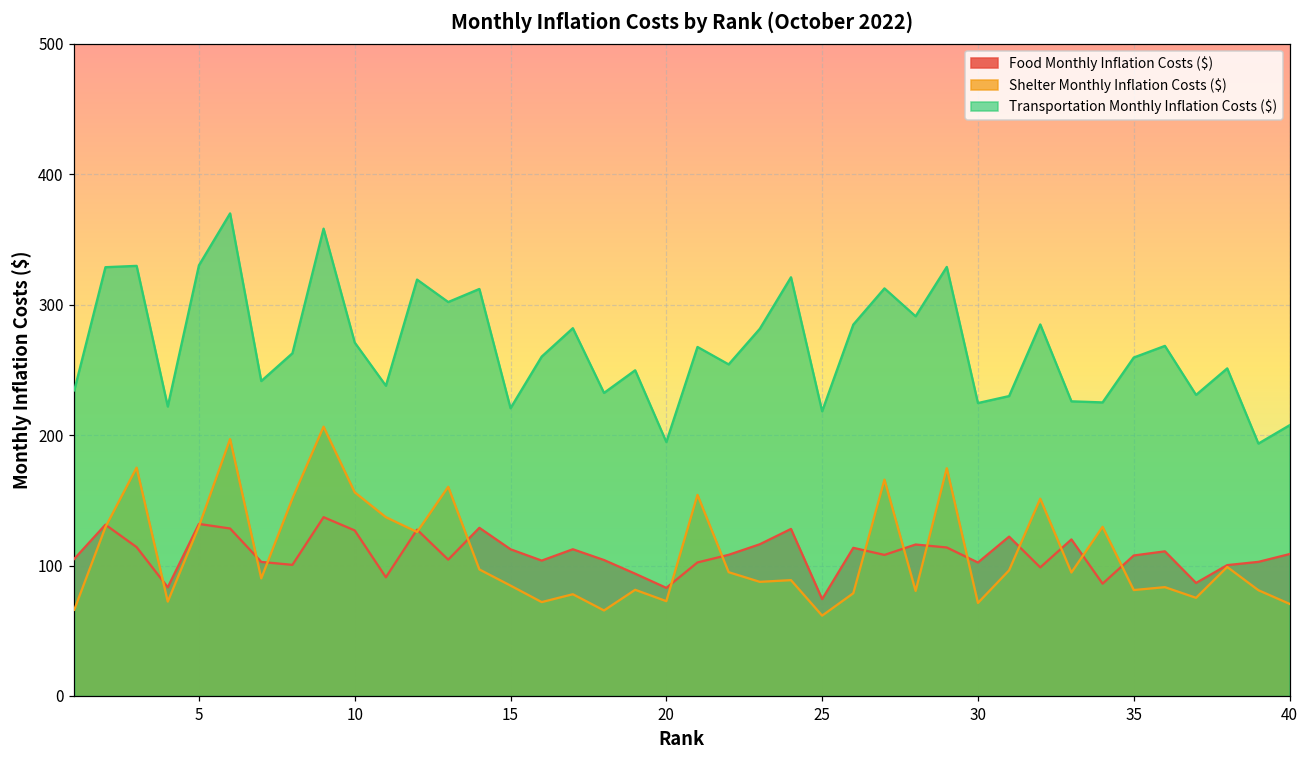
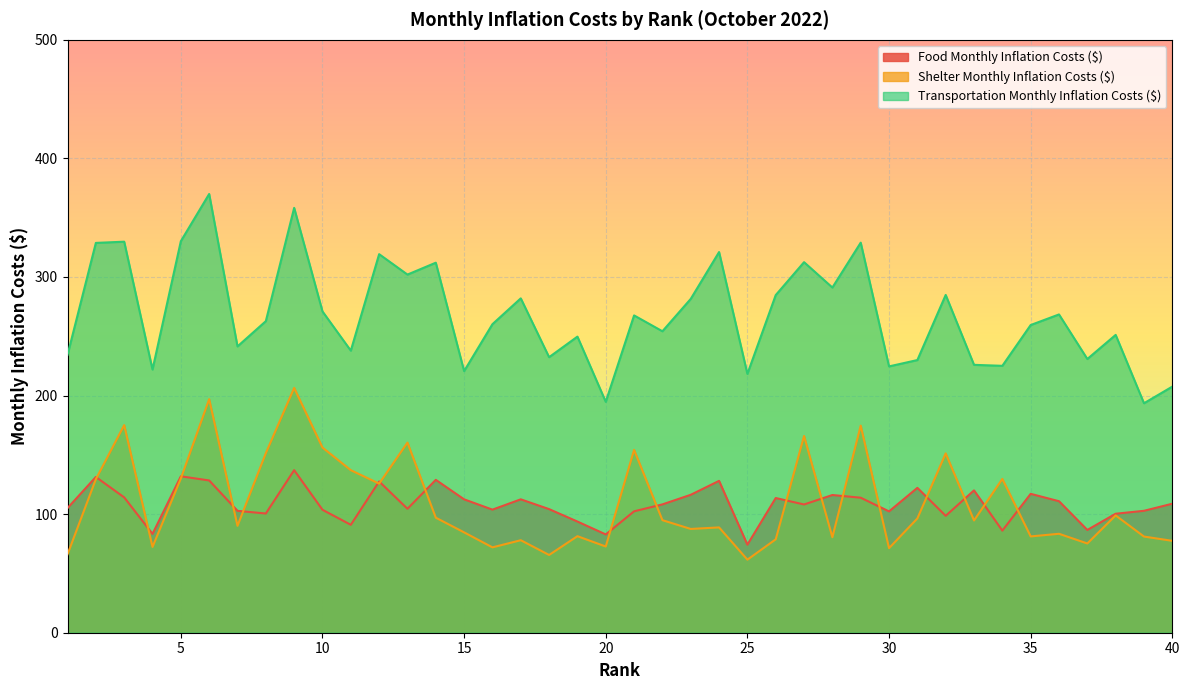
  {
    "Food Monthly Inflation Costs ($)": {
-     "10": 127,
+     "10": 104,
      "15": 112,
      "20": 83,
      "25": 74,
      "30": 102,
-     "35": 108,
+     "35": 117,
      "40": 109
    },
    "Shelter Monthly Inflation Costs ($)": {
      "10": 156,
      "15": 85,
      "20": 73,
      "25": 62,
      "30": 71,
      "35": 81,
-     "40": 71
+     "40": 77
    },
    "Transportation Monthly Inflation Costs ($)": {
      "5": 330,
      "10": 271,
      "15": 221,
      "20": 195,
      "25": 218,
      "30": 225,
      "35": 259,
      "40": 208
    }
  }
